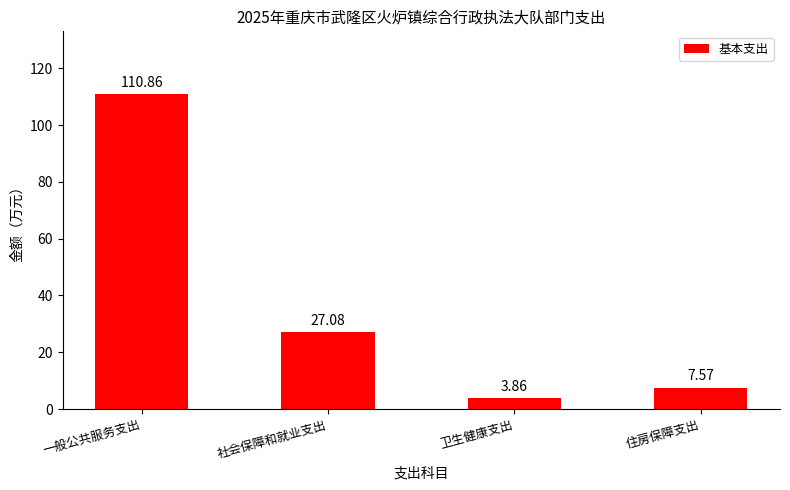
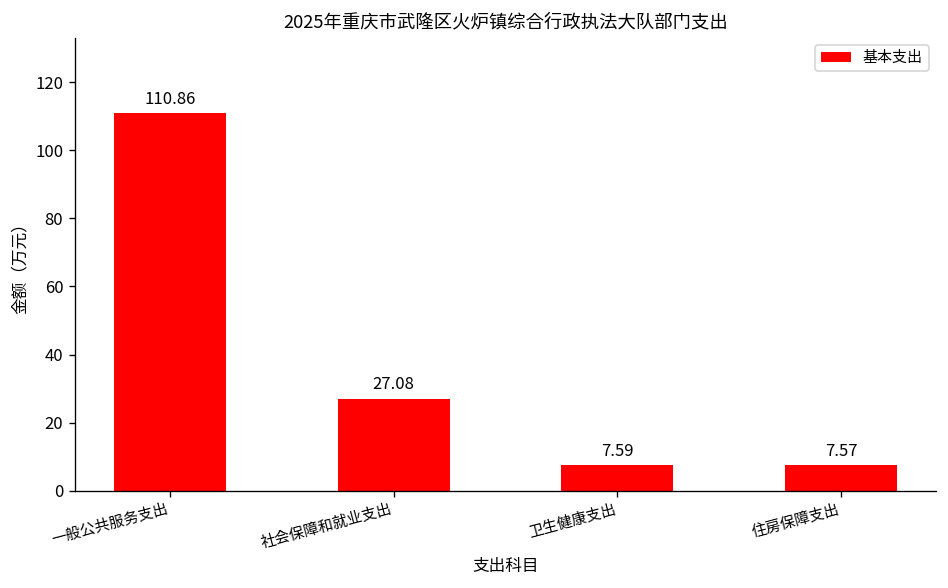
  {
    "一般公共服务支出": 110.86,
    "社会保障和就业支出": 27.08,
-   "卫生健康支出": 3.86,
+   "卫生健康支出": 7.59,
    "住房保障支出": 7.57
  }
